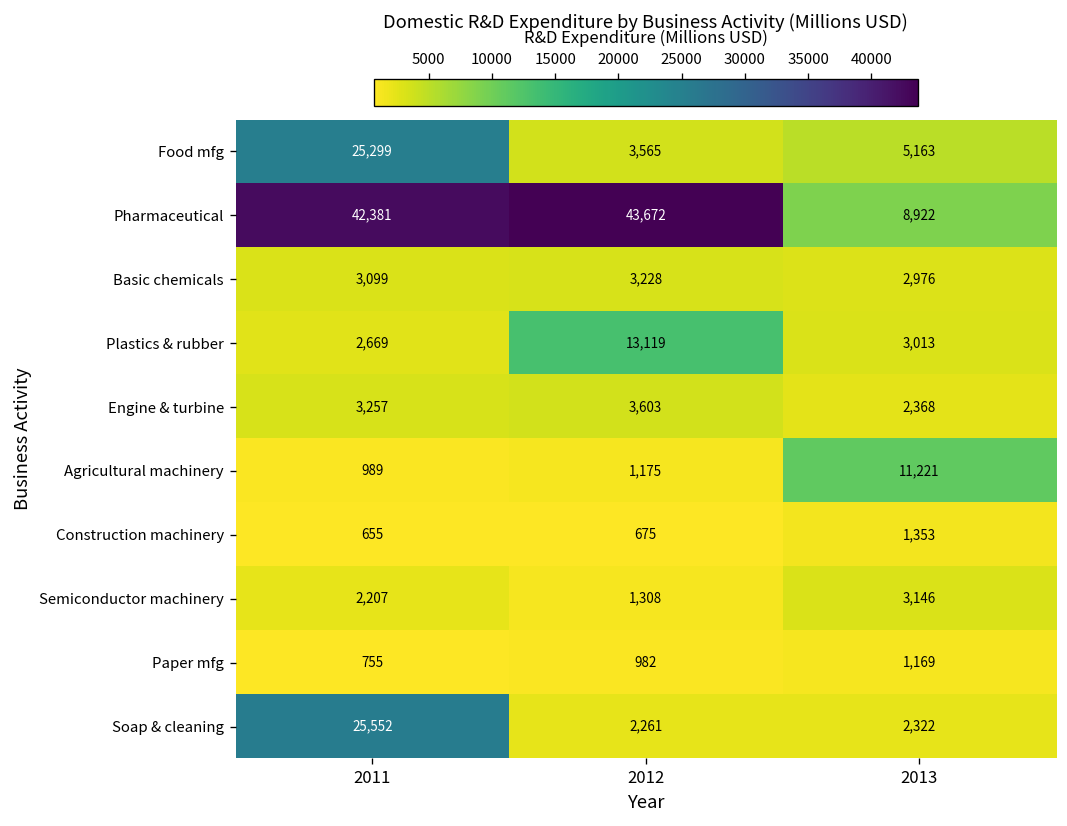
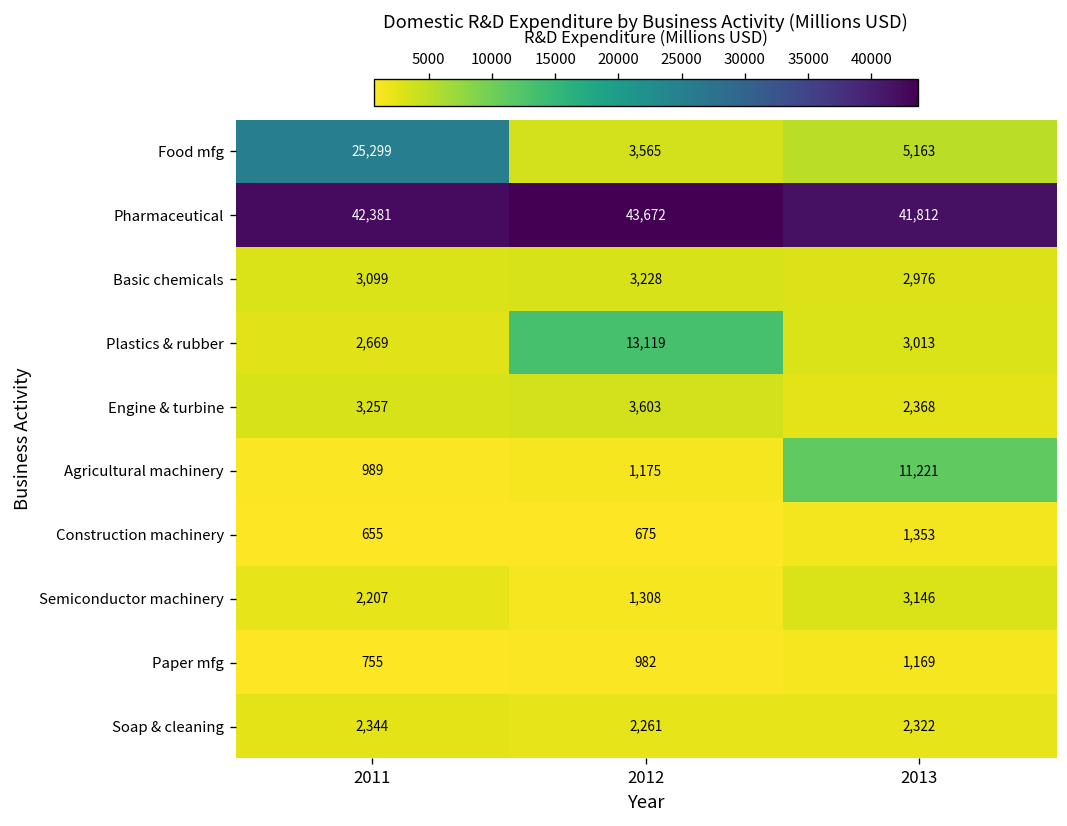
  {
    "Food mfg": {
      "2011": "25,299",
      "2012": "3,565",
      "2013": "5,163"
    },
    "Pharmaceutical": {
      "2011": "42,381",
      "2012": "43,672",
-     "2013": "8,922"
+     "2013": "41,812"
    },
    "Basic chemicals": {
      "2011": "3,099",
      "2012": "3,228",
      "2013": "2,976"
    },
    "Plastics & rubber": {
      "2011": "2,669",
      "2012": "13,119",
      "2013": "3,013"
    },
    "Engine & turbine": {
      "2011": "3,257",
      "2012": "3,603",
      "2013": "2,368"
    },
    "Agricultural machinery": {
      "2011": "989",
      "2012": "1,175",
      "2013": "11,221"
    },
    "Construction machinery": {
      "2011": "655",
      "2012": "675",
      "2013": "1,353"
    },
    "Semiconductor machinery": {
      "2011": "2,207",
      "2012": "1,308",
      "2013": "3,146"
    },
    "Paper mfg": {
      "2011": "755",
      "2012": "982",
      "2013": "1,169"
    },
    "Soap & cleaning": {
-     "2011": "25,552",
+     "2011": "2,344",
      "2012": "2,261",
      "2013": "2,322"
    }
  }
